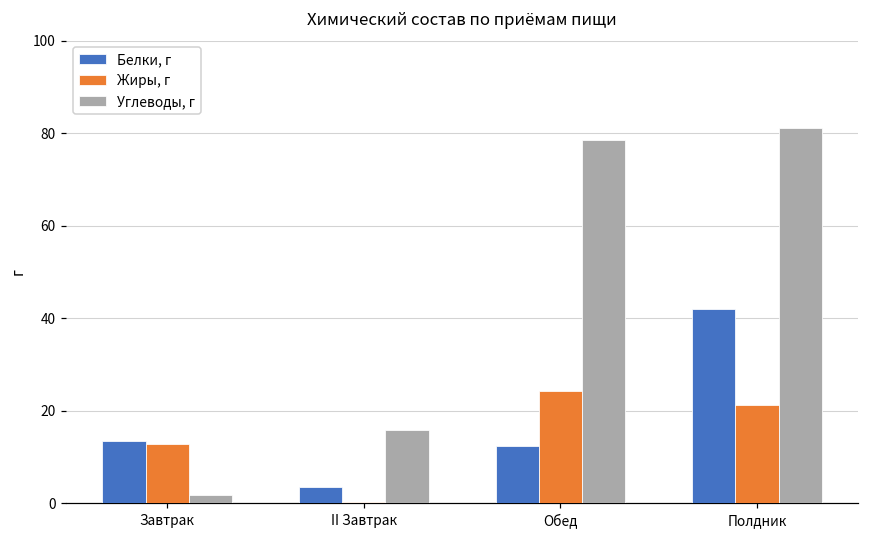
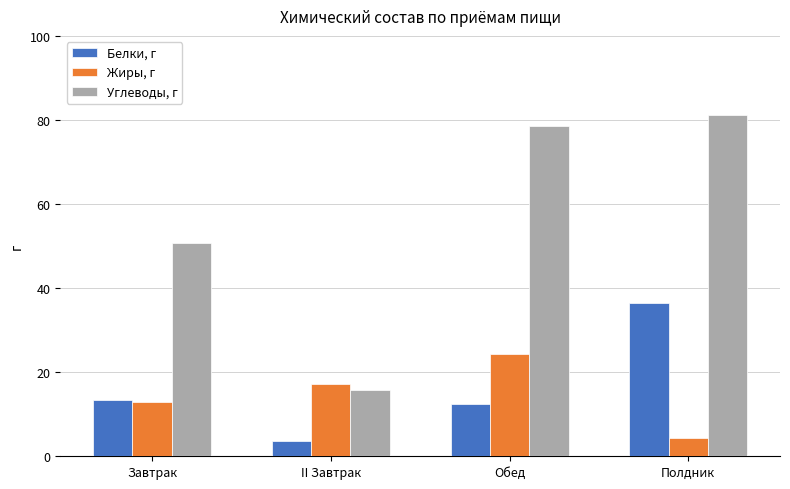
  {
    "Белки, г": {
      "Завтрак": 14,
      "II Завтрак": 4,
      "Обед": 12,
-     "Полдник": 42
+     "Полдник": 36
    },
    "Жиры, г": {
      "Завтрак": 13,
-     "II Завтрак": 0,
+     "II Завтрак": 17,
      "Обед": 24,
-     "Полдник": 21
+     "Полдник": 4
    },
    "Углеводы, г": {
-     "Завтрак": 2,
+     "Завтрак": 51,
      "II Завтрак": 16,
      "Обед": 79,
      "Полдник": 81
    }
  }
